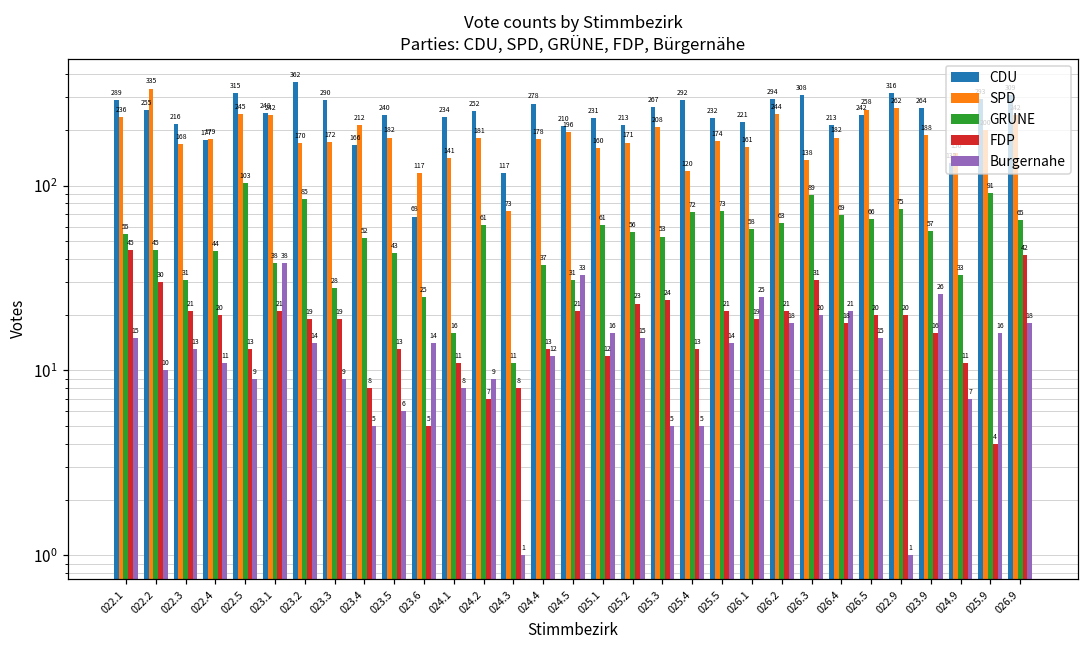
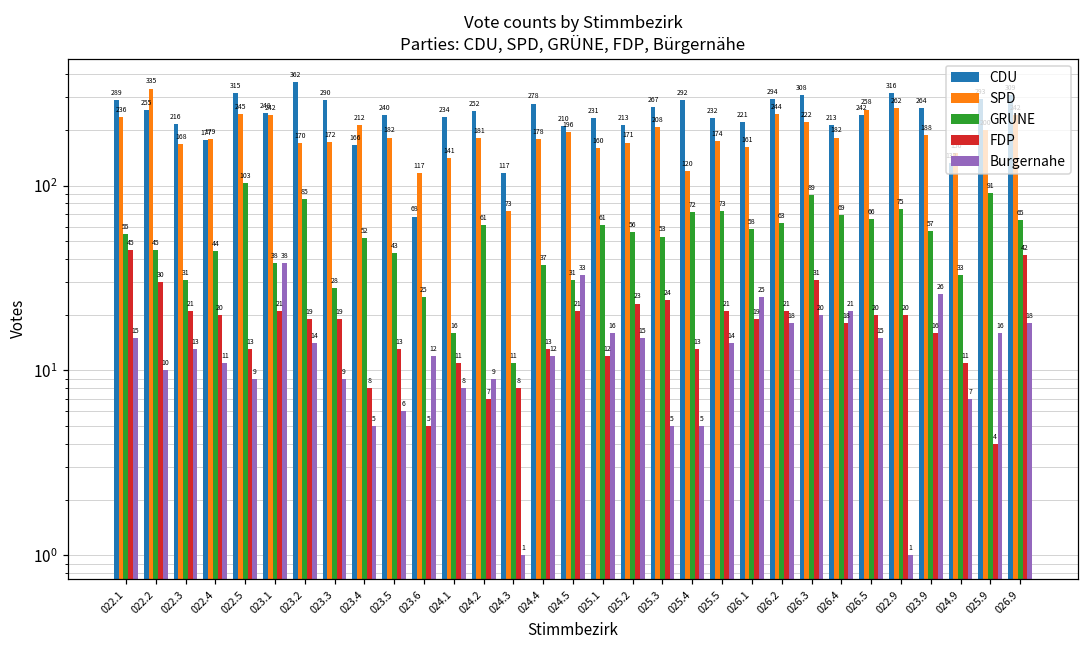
  {
    "CDU": {
      "022.1": 289,
      "022.2": 255,
      "022.3": 216,
      "022.5": 315,
      "023.2": 362,
      "023.3": 290,
      "023.4": 166,
      "023.5": 240,
      "023.6": 68,
      "024.1": 234,
      "024.2": 252,
      "024.3": 117,
      "024.4": 278,
      "025.1": 231,
      "025.2": 213,
      "025.3": 267,
      "025.4": 292,
      "025.5": 232,
      "026.1": 221,
      "026.2": 294,
      "026.3": 308,
      "026.4": 213,
      "022.9": 316,
      "023.9": 264
    },
    "SPD": {
      "022.1": 236,
      "022.2": 335,
      "022.3": 168,
      "022.5": 245,
      "023.2": 170,
      "023.3": 172,
      "023.4": 212,
      "023.5": 182,
      "023.6": 117,
      "024.1": 141,
      "024.2": 181,
      "024.3": 73,
      "024.4": 178,
      "025.1": 160,
      "025.2": 171,
      "025.3": 208,
      "025.4": 120,
      "025.5": 174,
      "026.1": 161,
      "026.2": 244,
-     "026.3": 138,
+     "026.3": 222,
      "026.4": 182,
      "022.9": 262,
      "023.9": 188
    },
    "GRUNE": {
      "022.1": 55,
      "022.2": 45,
      "022.3": 31,
      "022.4": 44,
      "022.5": 103,
      "023.1": 38,
      "023.2": 85,
      "023.3": 28,
      "023.4": 52,
      "023.5": 43,
      "023.6": 25,
      "024.1": 16,
      "024.2": 61,
      "024.3": 11,
      "024.4": 37,
      "024.5": 31,
      "025.1": 61,
      "025.2": 56,
      "025.3": 53,
      "025.4": 72,
      "025.5": 73,
      "026.1": 58,
      "026.2": 63,
      "026.3": 89,
      "026.4": 69,
      "026.5": 66,
      "022.9": 75,
      "023.9": 57,
      "024.9": 33,
      "025.9": 91,
      "026.9": 65
    },
    "FDP": {
      "022.1": 45,
      "022.2": 30,
      "022.3": 21,
      "022.4": 20,
      "022.5": 13,
      "023.1": 21,
      "023.2": 19,
      "023.3": 19,
      "023.4": 8,
      "023.5": 13,
      "023.6": 5,
      "024.1": 11,
      "024.2": 7,
      "024.3": 8,
      "024.4": 13,
      "024.5": 21,
      "025.1": 12,
      "025.2": 23,
      "025.3": 24,
      "025.4": 13,
      "025.5": 21,
      "026.1": 19,
      "026.2": 21,
      "026.3": 31,
      "026.4": 18,
      "026.5": 20,
      "022.9": 20,
      "023.9": 16,
      "024.9": 11,
      "025.9": 4,
      "026.9": 42
    },
    "Burgernahe": {
      "022.1": 15,
      "022.2": 10,
      "022.3": 13,
      "022.4": 11,
      "022.5": 9,
      "023.1": 38,
      "023.2": 14,
      "023.3": 9,
      "023.4": 5,
      "023.5": 6,
-     "023.6": 14,
+     "023.6": 12,
      "024.1": 8,
      "024.2": 9,
      "024.3": 1,
      "024.4": 12,
      "024.5": 33,
      "025.1": 16,
      "025.2": 15,
      "025.3": 5,
      "025.4": 5,
      "025.5": 14,
      "026.1": 25,
      "026.2": 18,
      "026.3": 20,
      "026.4": 21,
      "026.5": 15,
      "022.9": 1,
      "023.9": 26,
      "024.9": 7,
      "025.9": 16,
      "026.9": 18
    }
  }
